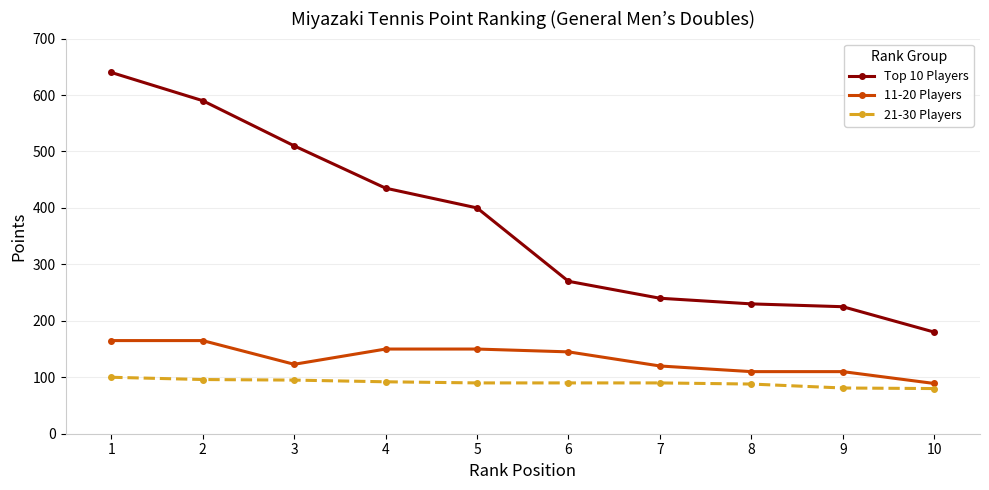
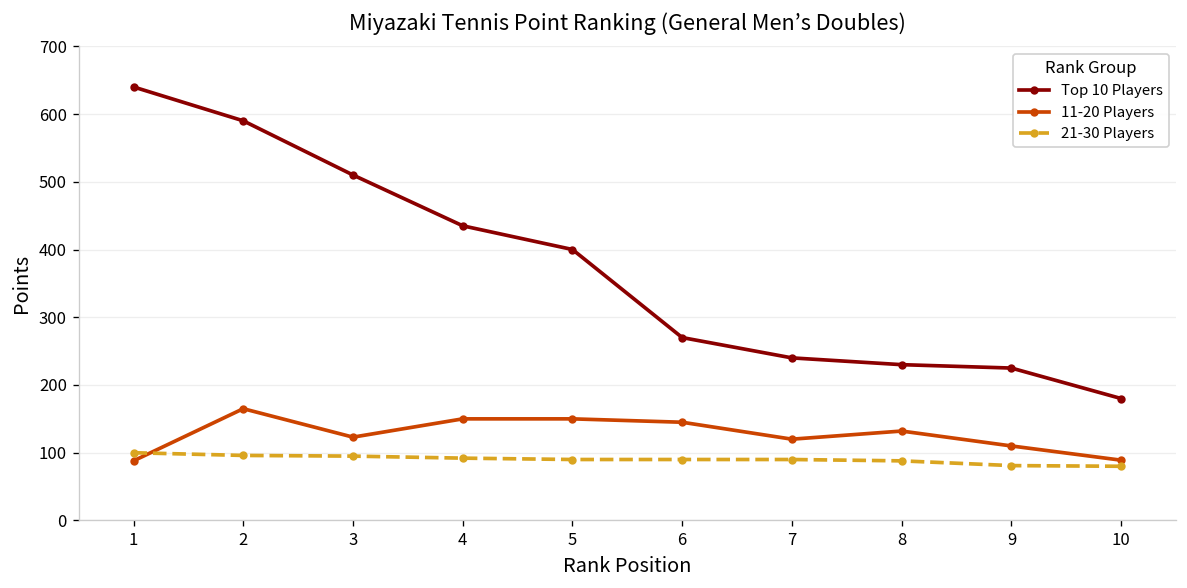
  {
    "Top 10 Players": {
      "1": 640,
      "2": 590,
      "3": 510,
      "4": 440,
      "5": 400,
      "6": 270,
      "7": 240,
      "8": 230,
      "9": 230,
      "10": 180
    },
    "11-20 Players": {
-     "1": 170,
+     "1": 90,
      "2": 170,
      "3": 120,
      "4": 150,
      "5": 150,
      "6": 150,
      "7": 120,
-     "8": 110,
+     "8": 130,
      "9": 110,
      "10": 90
    },
    "21-30 Players": {
      "1": 100,
      "2": 100,
      "3": 100,
      "4": 90,
      "5": 90,
      "6": 90,
      "7": 90,
      "8": 90,
      "9": 80,
      "10": 80
    }
  }
